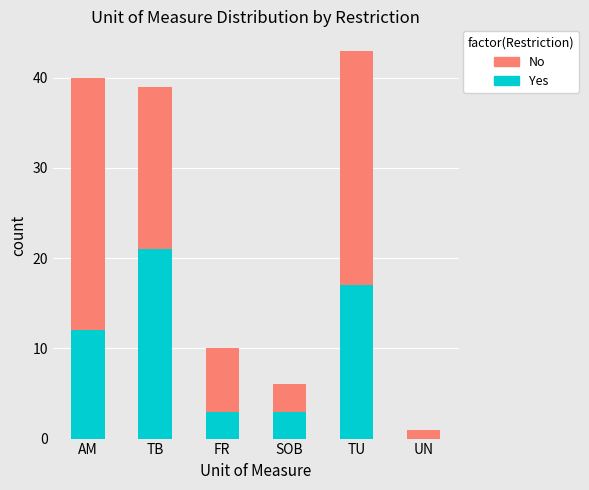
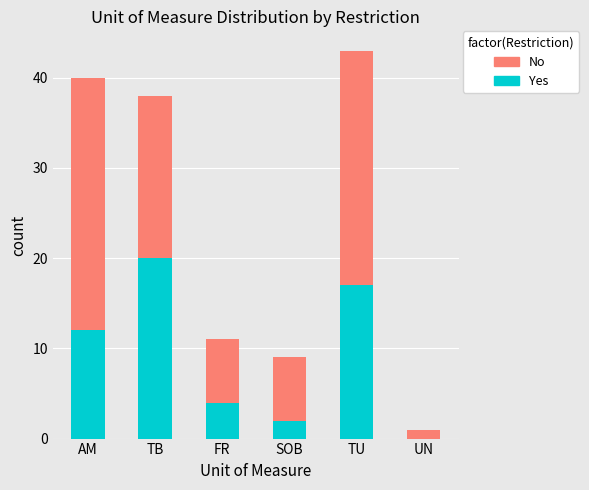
  {
    "Yes": {
      "AM": 12,
-     "TB": 21,
-     "FR": 3,
-     "SOB": 3,
+     "TB": 20,
+     "FR": 4,
+     "SOB": 2,
      "TU": 17,
      "UN": 0
    },
    "No": {
      "AM": 28,
      "TB": 18,
      "FR": 7,
-     "SOB": 3,
+     "SOB": 7,
      "TU": 26,
      "UN": 1
    }
  }
